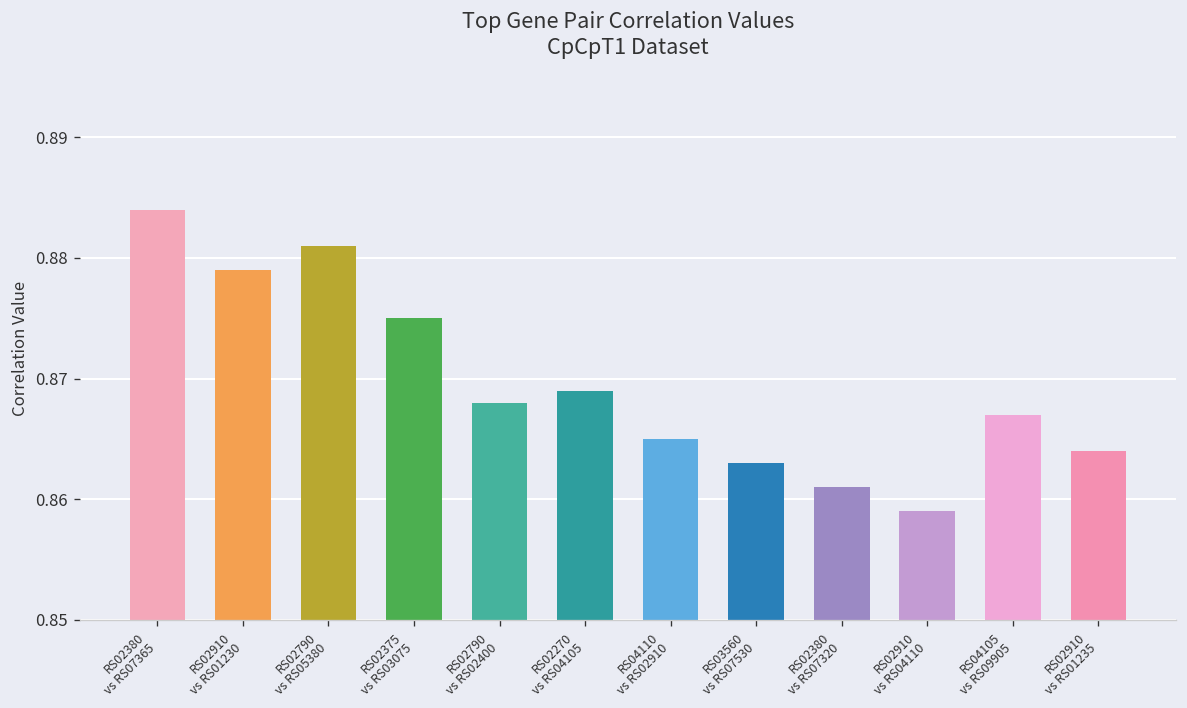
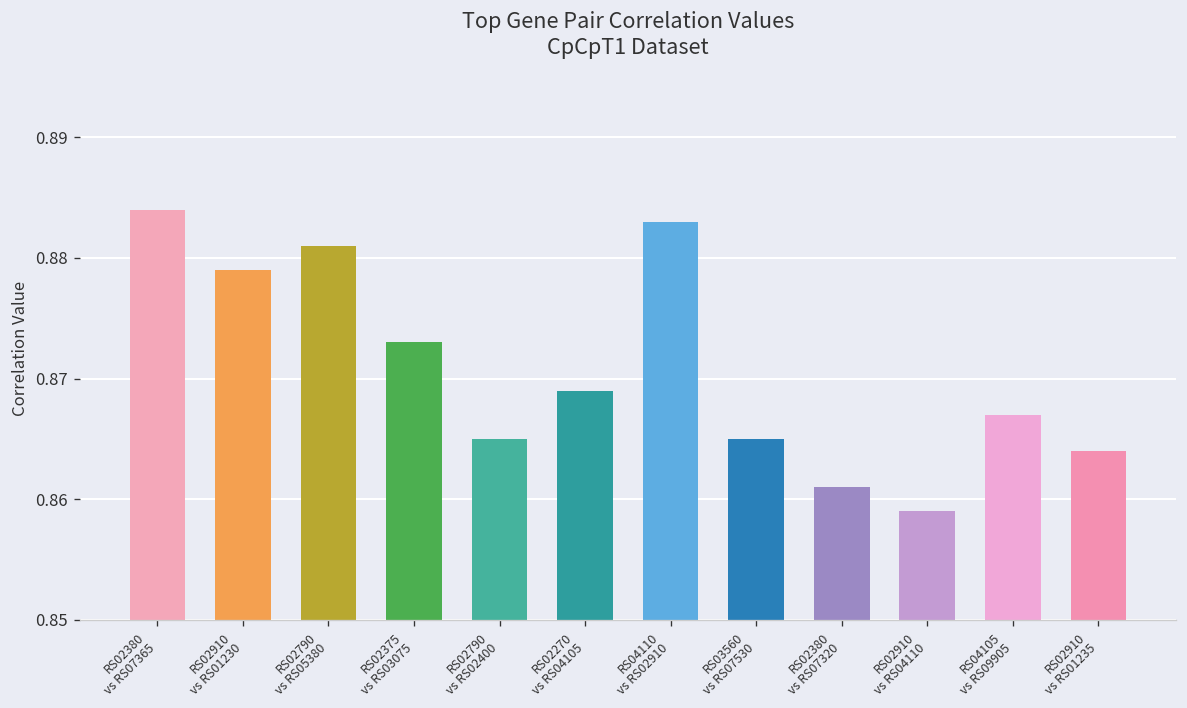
  {
    "RS02380 vs RS07365": 0.884,
    "RS02910 vs RS01230": 0.879,
    "RS02790 vs RS05380": 0.881,
-   "RS02375 vs RS03075": 0.875,
-   "RS02790 vs RS02400": 0.868,
+   "RS02375 vs RS03075": 0.873,
+   "RS02790 vs RS02400": 0.865,
    "RS02270 vs RS04105": 0.869,
-   "RS04110 vs RS02910": 0.865,
-   "RS03560 vs RS07530": 0.863,
+   "RS04110 vs RS02910": 0.883,
+   "RS03560 vs RS07530": 0.865,
    "RS02380 vs RS07320": 0.861,
    "RS02910 vs RS04110": 0.859,
    "RS04105 vs RS09905": 0.867,
    "RS02910 vs RS01235": 0.864
  }
